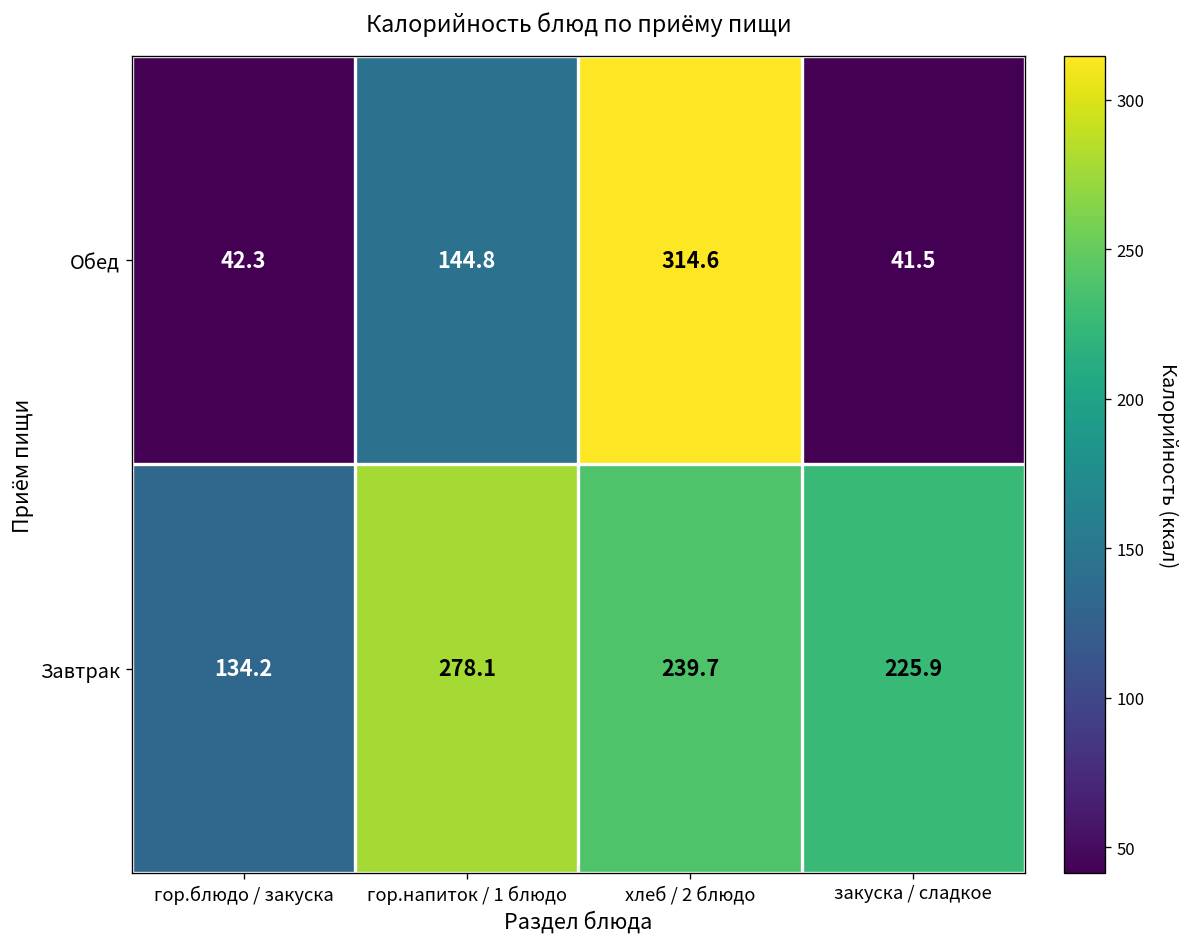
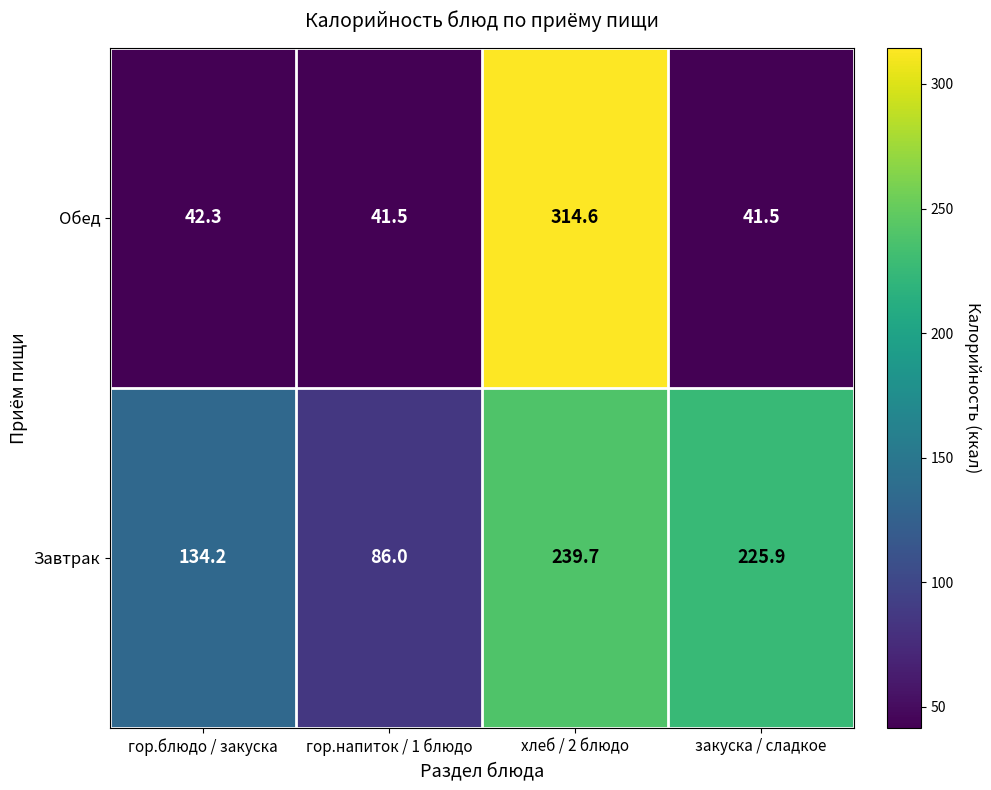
  {
    "Обед": {
      "гор.блюдо / закуска": 42.3,
-     "гор.напиток / 1 блюдо": 144.8,
+     "гор.напиток / 1 блюдо": 41.5,
      "хлеб / 2 блюдо": 314.6,
      "закуска / сладкое": 41.5
    },
    "Завтрак": {
      "гор.блюдо / закуска": 134.2,
-     "гор.напиток / 1 блюдо": 278.1,
+     "гор.напиток / 1 блюдо": 86.0,
      "хлеб / 2 блюдо": 239.7,
      "закуска / сладкое": 225.9
    }
  }
